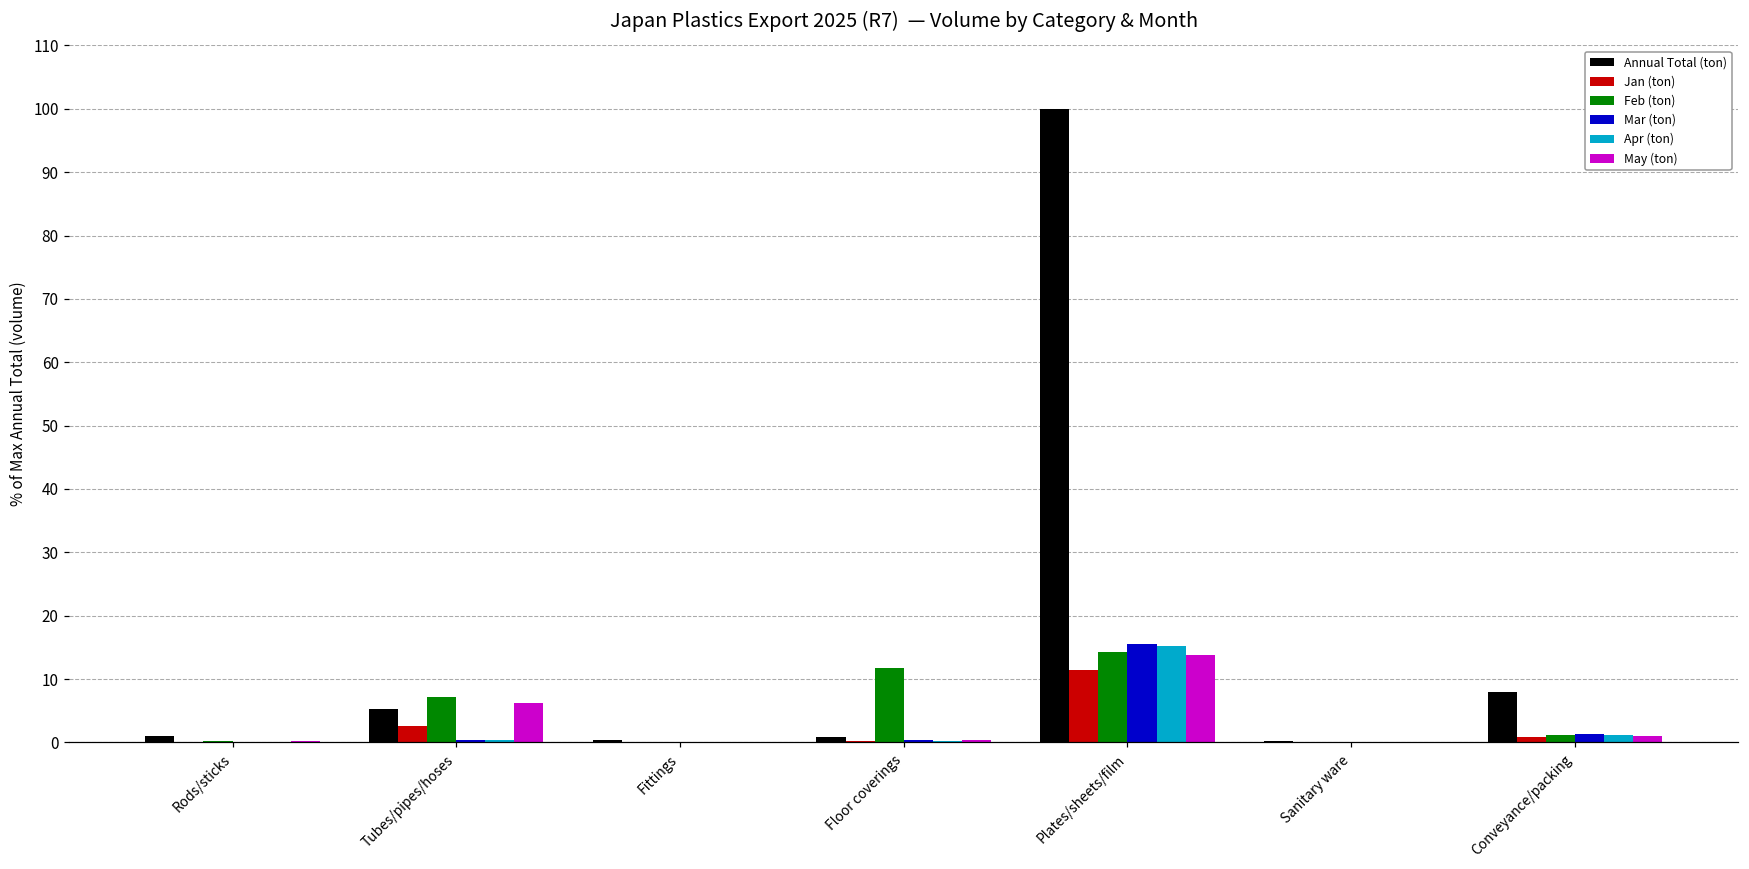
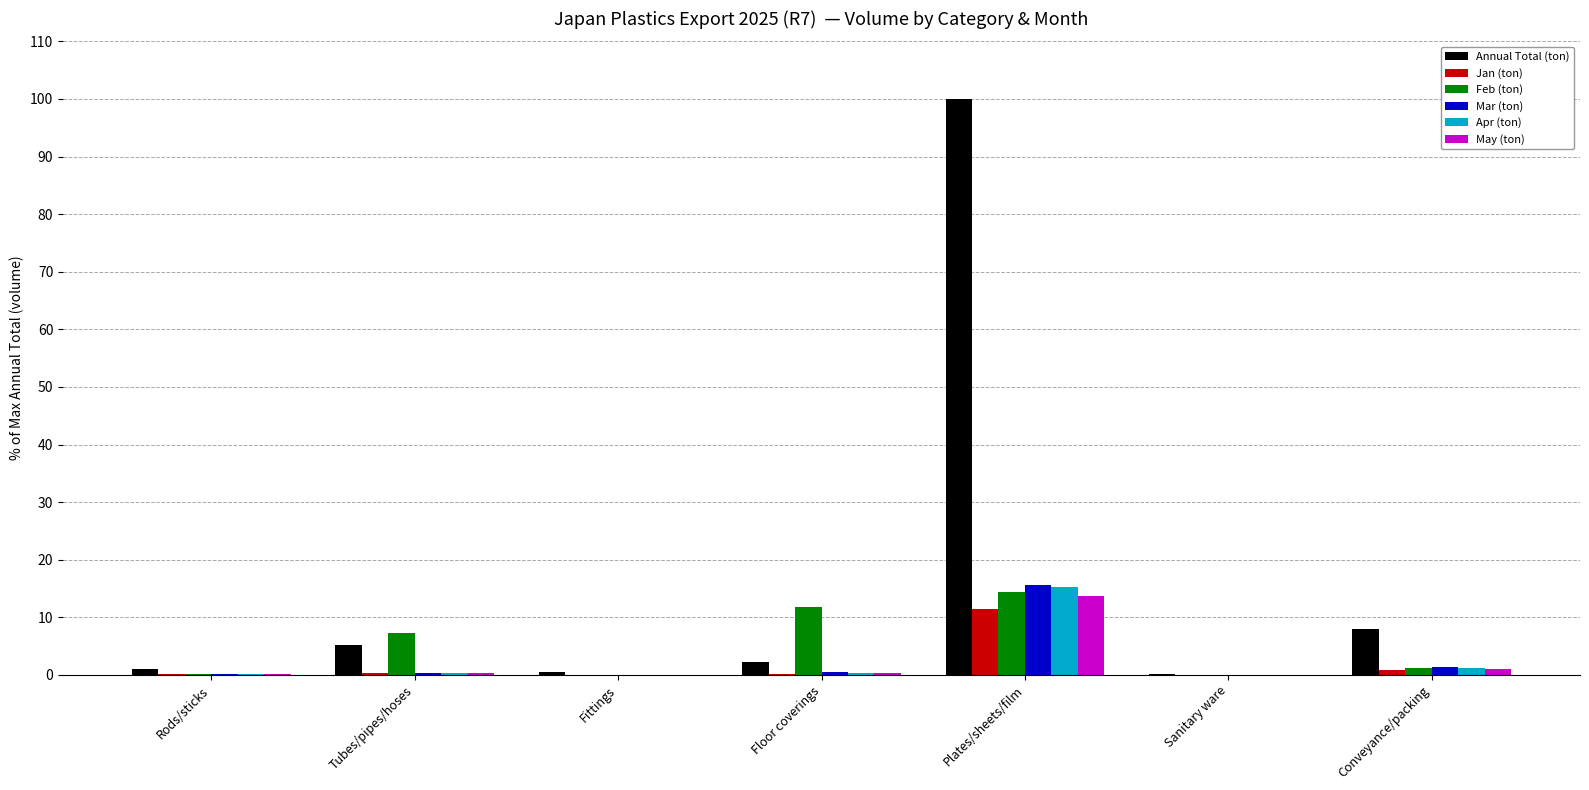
  {
    "Annual Total (ton)": {
      "Rods/sticks": 1,
      "Tubes/pipes/hoses": 5,
-     "Floor coverings": 1,
+     "Floor coverings": 2,
      "Plates/sheets/film": 100,
      "Conveyance/packing": 8
    },
    "Jan (ton)": {
-     "Tubes/pipes/hoses": 3,
+     "Tubes/pipes/hoses": 0,
      "Plates/sheets/film": 11,
      "Conveyance/packing": 1
    },
    "Feb (ton)": {
      "Tubes/pipes/hoses": 7,
      "Floor coverings": 12,
      "Plates/sheets/film": 14,
      "Conveyance/packing": 1
    },
    "Mar (ton)": {
      "Floor coverings": 0,
      "Plates/sheets/film": 16,
      "Conveyance/packing": 1
    },
    "Apr (ton)": {
      "Plates/sheets/film": 15,
      "Conveyance/packing": 1
    },
    "May (ton)": {
-     "Tubes/pipes/hoses": 6,
+     "Tubes/pipes/hoses": 0,
      "Plates/sheets/film": 14,
      "Conveyance/packing": 1
    }
  }
